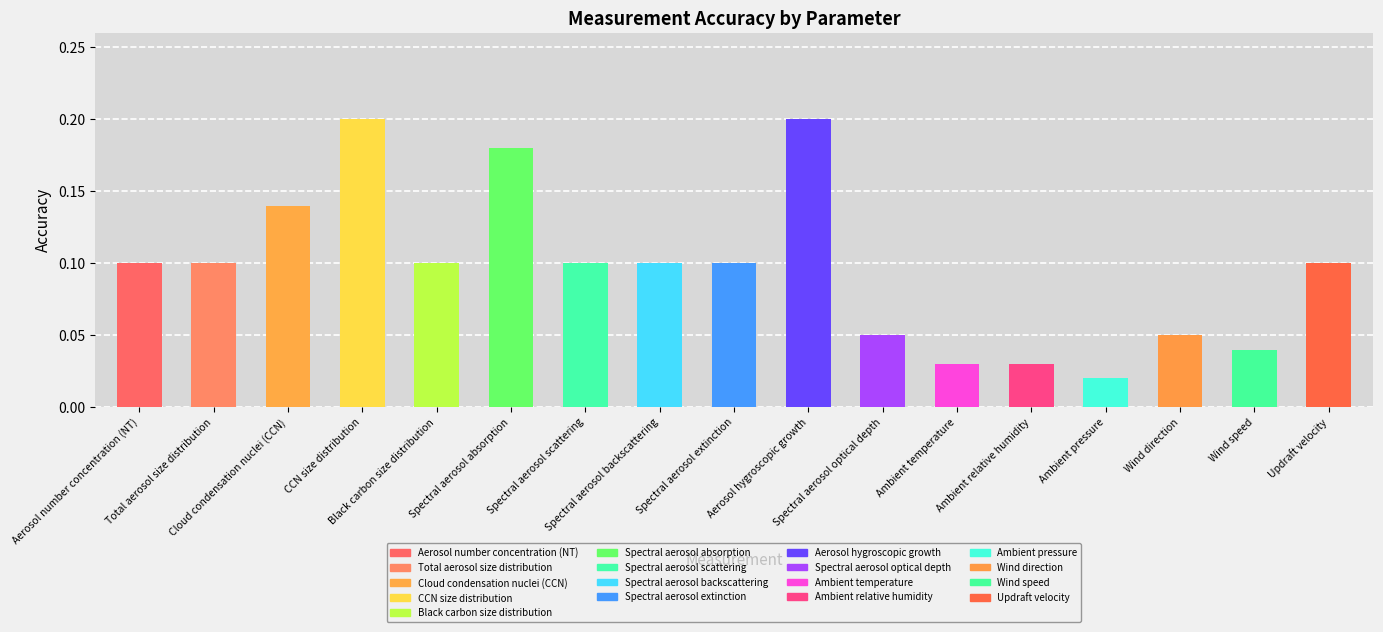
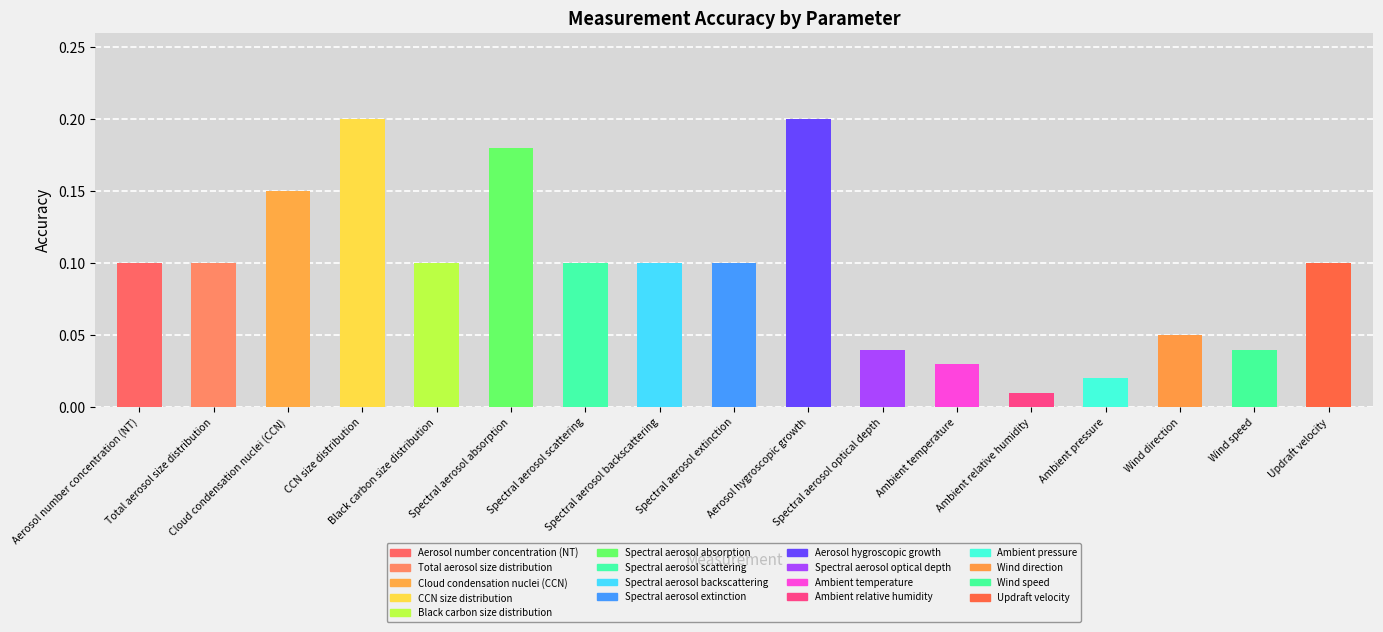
  {
    "Aerosol number concentration (NT)": 0.10,
    "Total aerosol size distribution": 0.10,
-   "Cloud condensation nuclei (CCN)": 0.14,
+   "Cloud condensation nuclei (CCN)": 0.15,
    "CCN size distribution": 0.20,
    "Black carbon size distribution": 0.10,
    "Spectral aerosol absorption": 0.18,
    "Spectral aerosol scattering": 0.10,
    "Spectral aerosol backscattering": 0.10,
    "Spectral aerosol extinction": 0.10,
    "Aerosol hygroscopic growth": 0.20,
-   "Spectral aerosol optical depth": 0.05,
+   "Spectral aerosol optical depth": 0.04,
    "Ambient temperature": 0.03,
-   "Ambient relative humidity": 0.03,
+   "Ambient relative humidity": 0.01,
    "Ambient pressure": 0.02,
    "Wind direction": 0.05,
    "Wind speed": 0.04,
    "Updraft velocity": 0.10
  }
